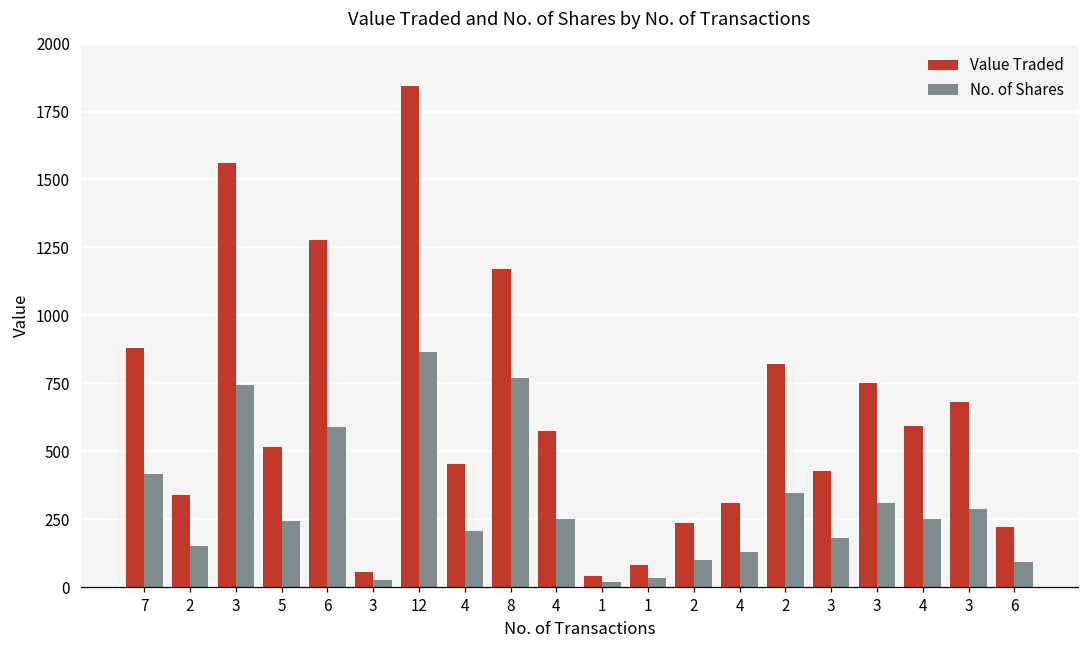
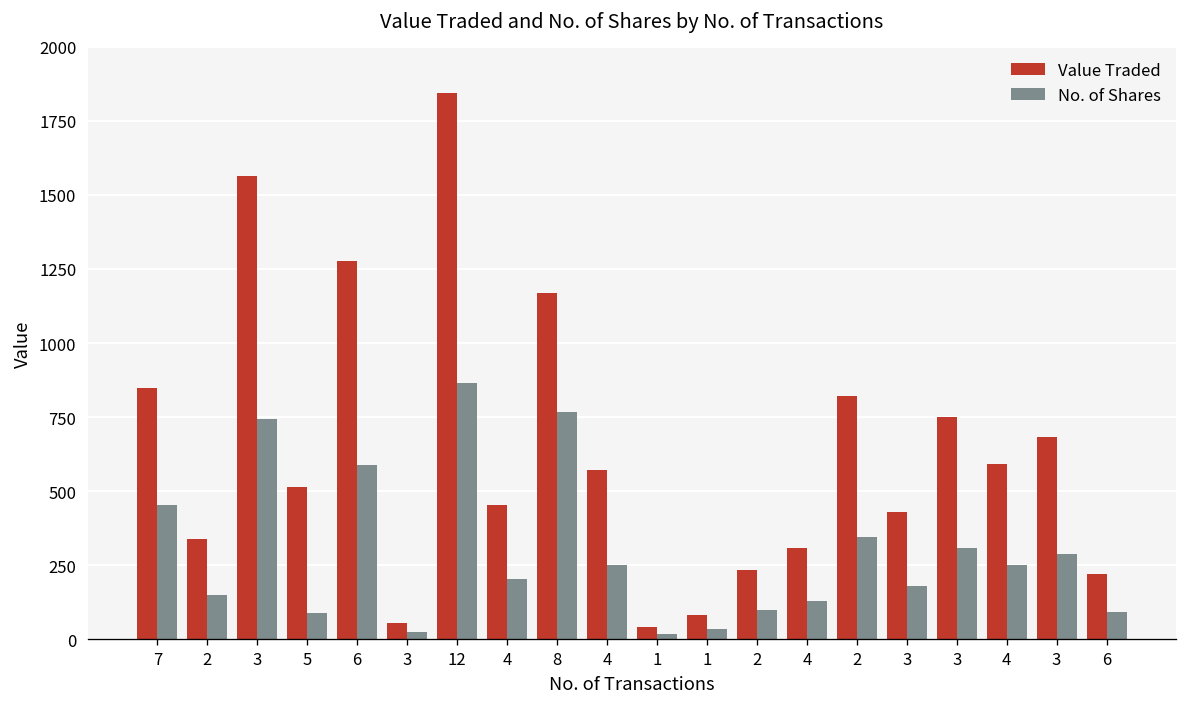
  {
    "Value Traded": {
-     "7": 880,
+     "7": 850,
      "5": 520,
      "12": 1840,
      "8": 1170
    },
    "No. of Shares": {
-     "7": 420,
-     "5": 240,
+     "7": 450,
+     "5": 90,
      "12": 870,
      "8": 770
    }
  }
